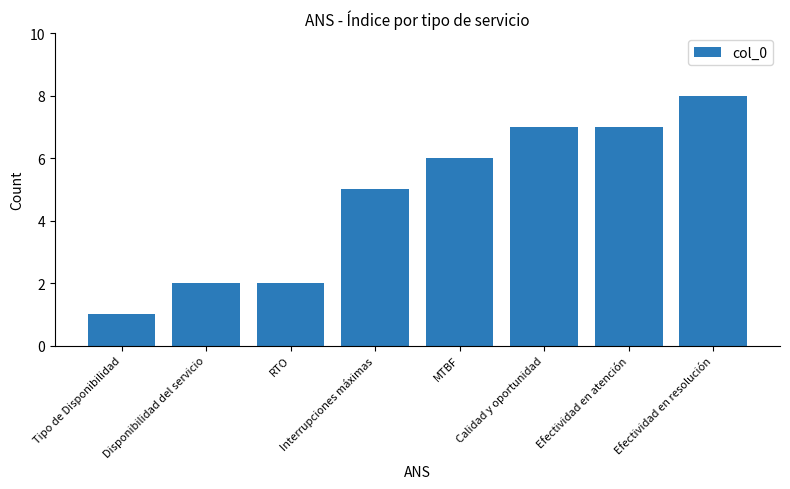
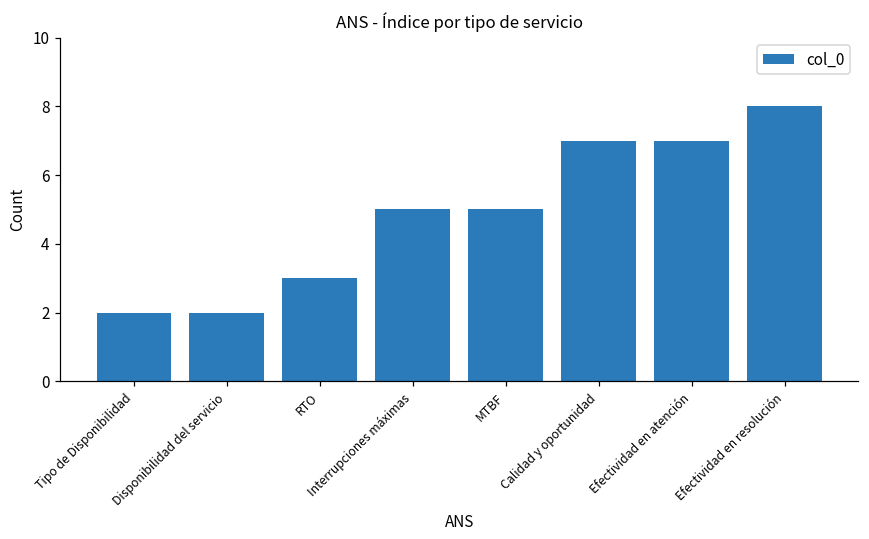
  {
-   "Tipo de Disponibilidad": 1,
+   "Tipo de Disponibilidad": 2,
    "Disponibilidad del servicio": 2,
-   "RTO": 2,
+   "RTO": 3,
    "Interrupciones máximas": 5,
-   "MTBF": 6,
+   "MTBF": 5,
    "Calidad y oportunidad": 7,
    "Efectividad en atención": 7,
    "Efectividad en resolución": 8
  }
